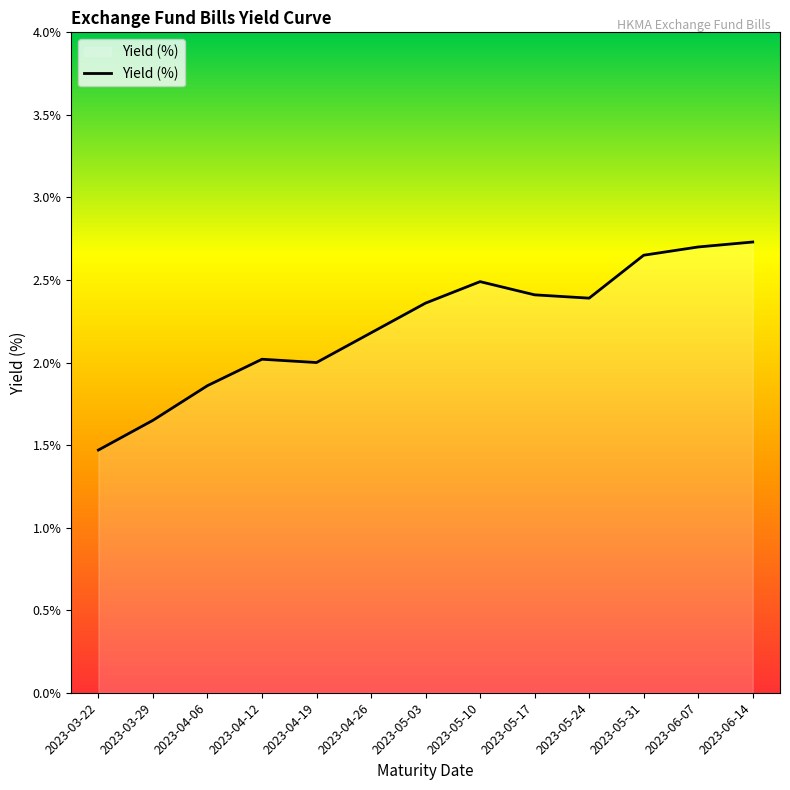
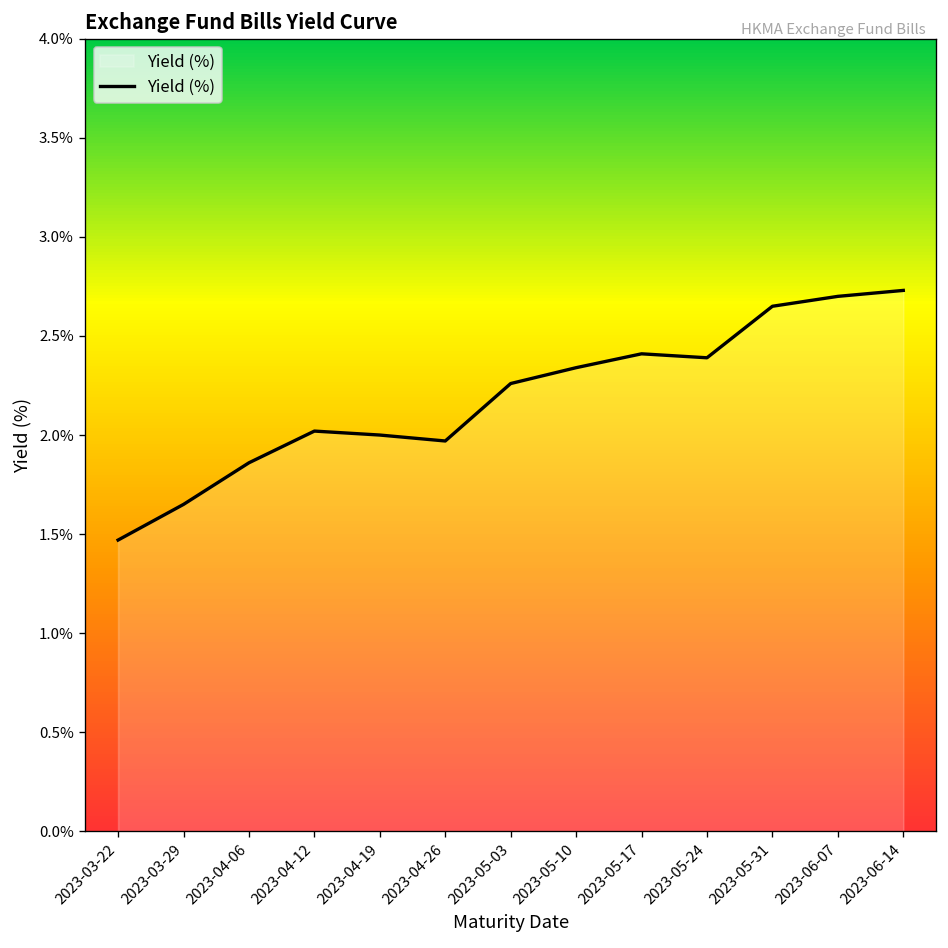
  {
    "2023-03-22": "1.47%",
    "2023-03-29": "1.65%",
    "2023-04-06": "1.86%",
    "2023-04-12": "2.02%",
    "2023-04-19": "2.00%",
-   "2023-04-26": "2.18%",
-   "2023-05-03": "2.36%",
-   "2023-05-10": "2.49%",
+   "2023-04-26": "1.97%",
+   "2023-05-03": "2.26%",
+   "2023-05-10": "2.34%",
    "2023-05-17": "2.41%",
    "2023-05-24": "2.39%",
    "2023-05-31": "2.65%",
    "2023-06-07": "2.70%",
    "2023-06-14": "2.73%"
  }
